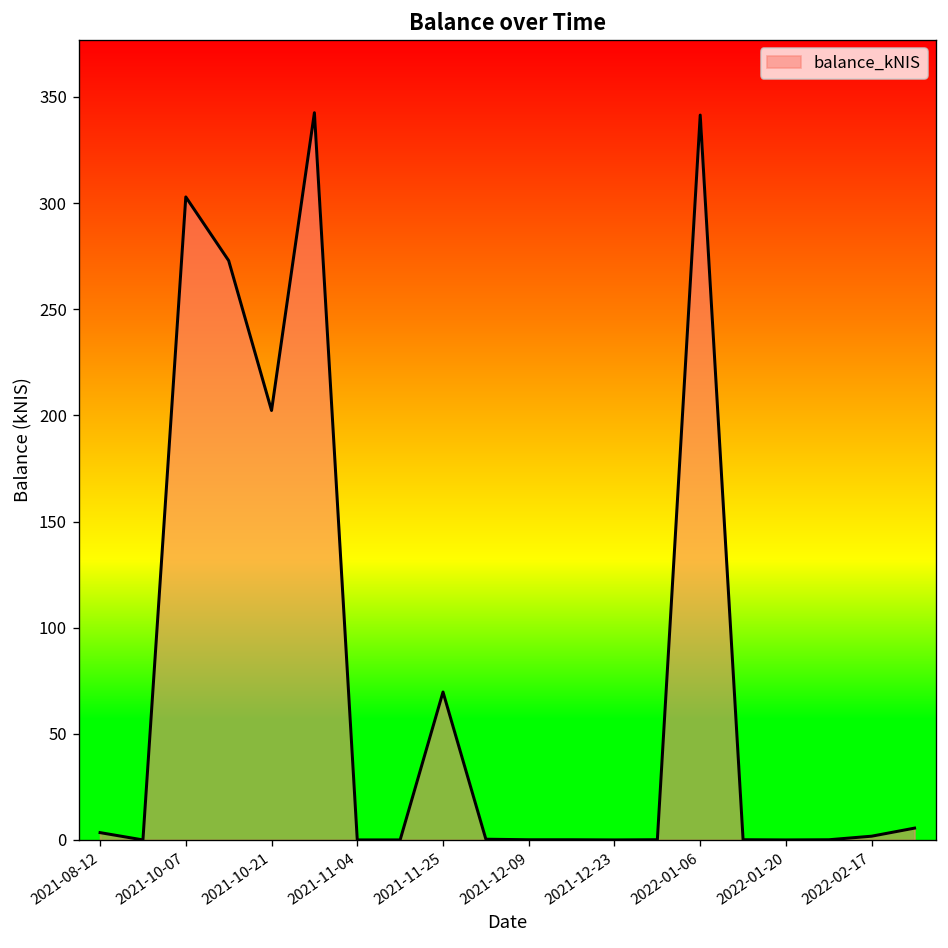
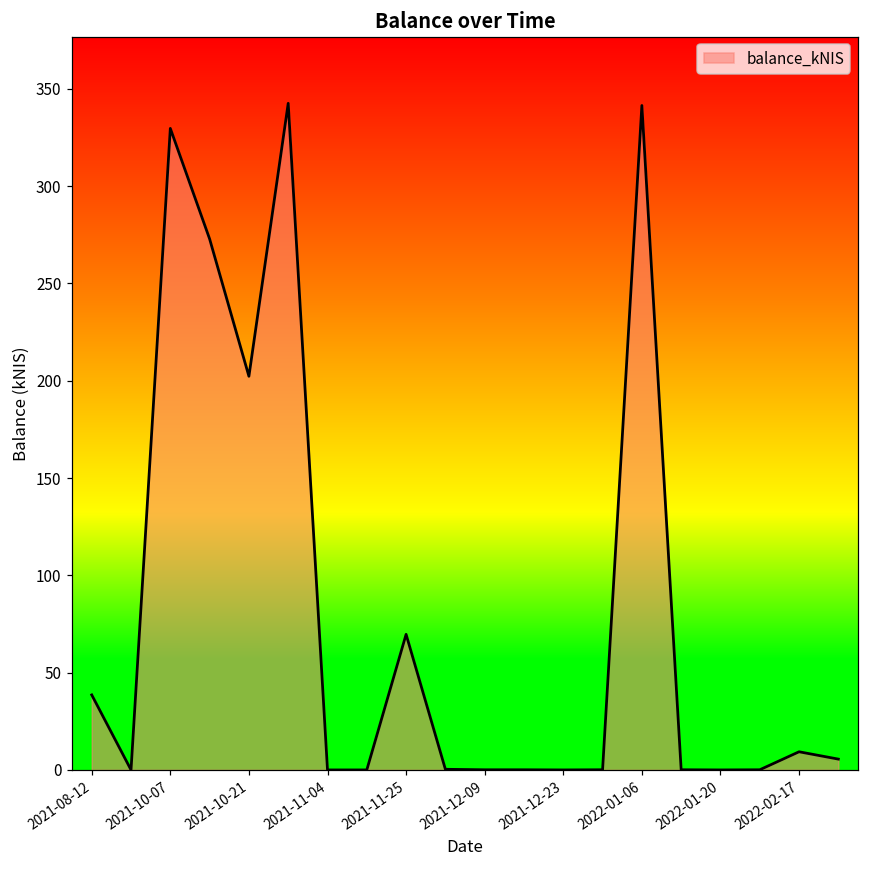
  {
-   "2021-08-12": 3,
-   "2021-10-07": 303,
+   "2021-08-12": 39,
+   "2021-10-07": 330,
    "2021-10-21": 202,
    "2021-11-04": 0,
    "2021-11-25": 70,
    "2021-12-09": 0,
    "2021-12-23": 0,
    "2022-01-06": 341,
    "2022-01-20": 0,
-   "2022-02-17": 2
+   "2022-02-17": 9
  }
